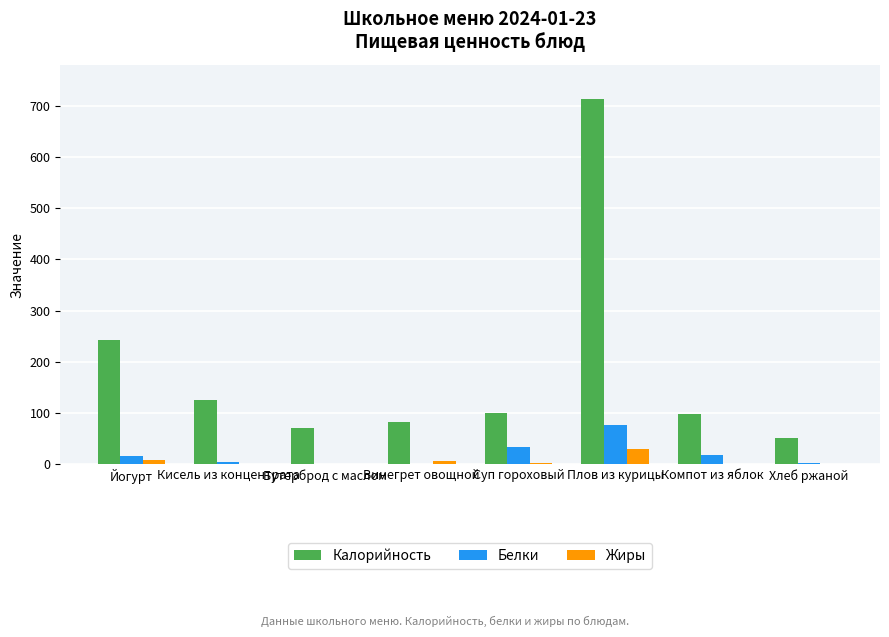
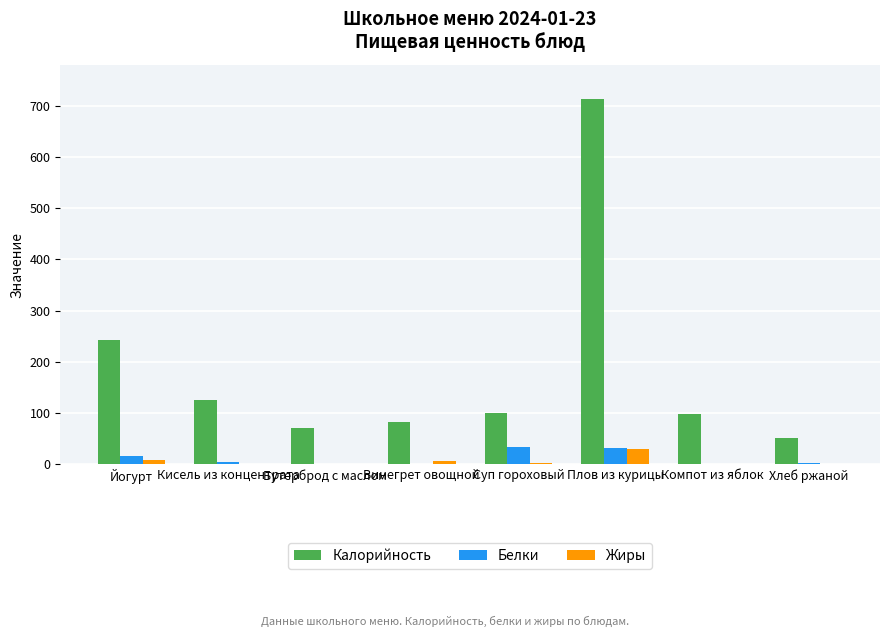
  {
    "Белки": {
      "Йогурт": 20,
      "Суп гороховый": 30,
-     "Плов из курицы": 80,
-     "Компот из яблок": 20
+     "Плов из курицы": 30,
+     "Компот из яблок": 0
    }
  }
